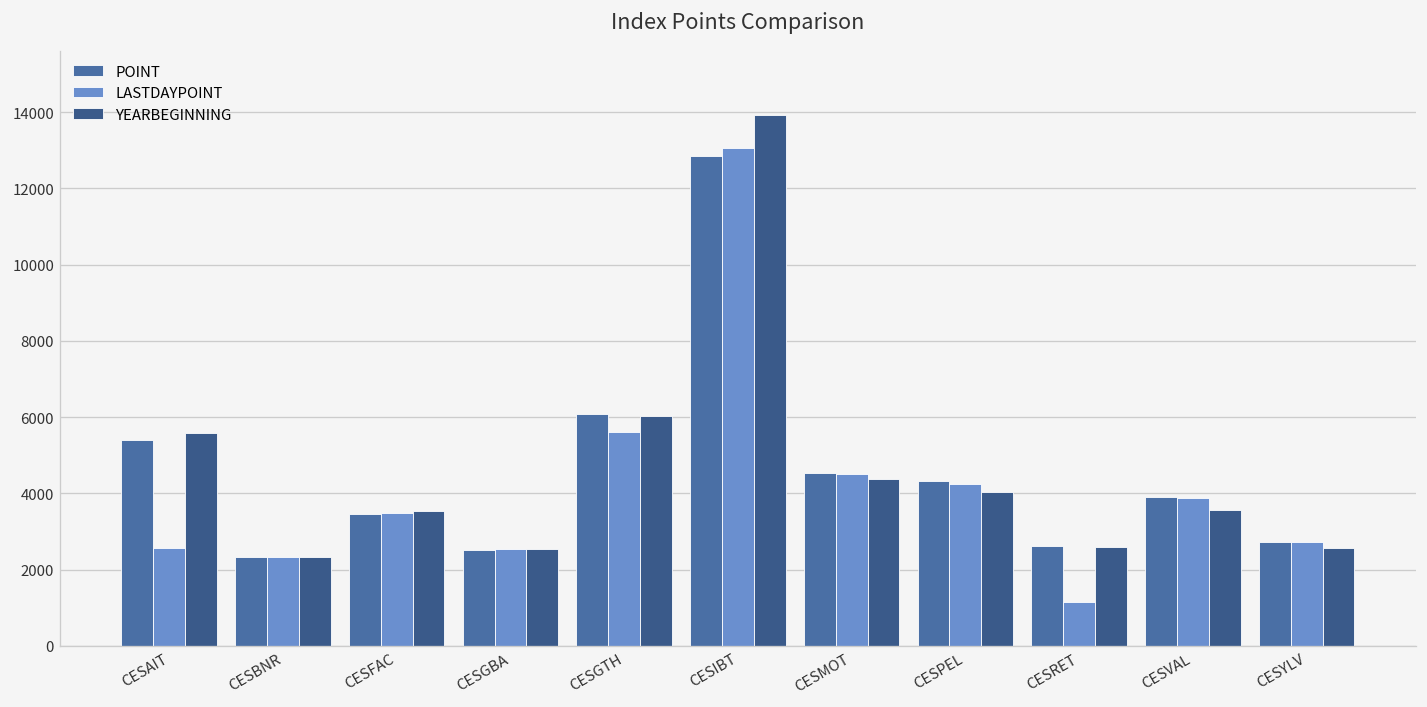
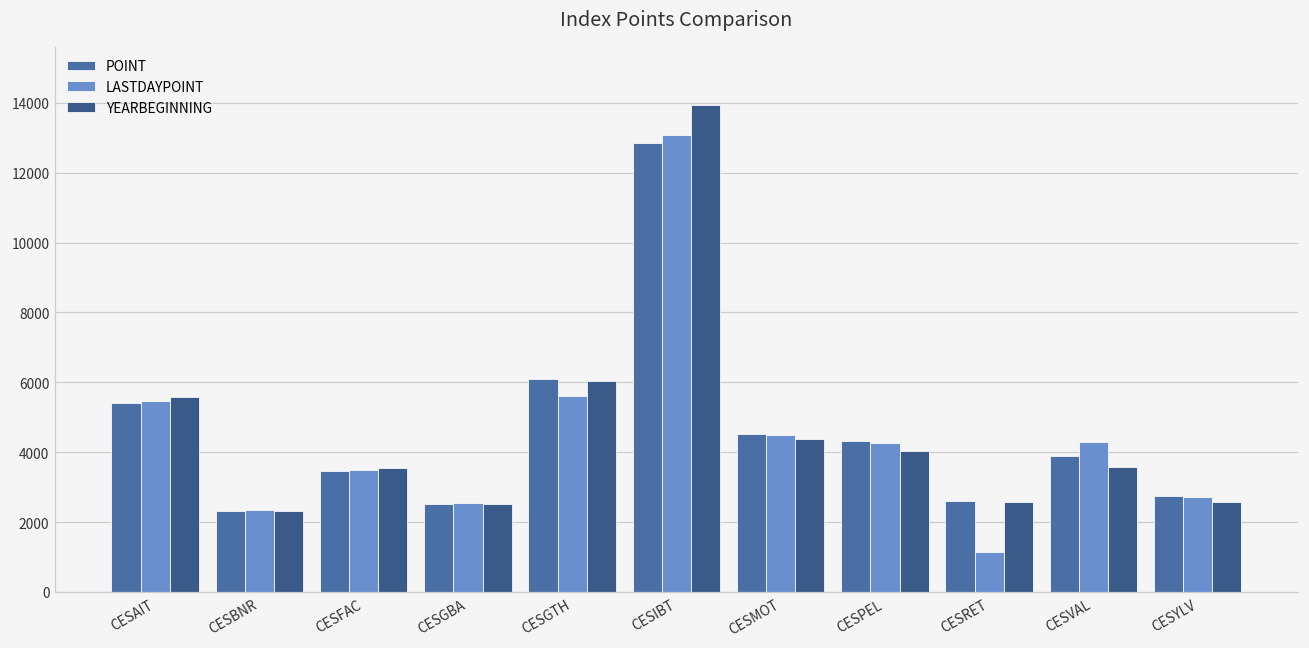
  {
    "LASTDAYPOINT": {
-     "CESAIT": 2600,
+     "CESAIT": 5500,
      "CESBNR": 2300,
      "CESFAC": 3500,
      "CESGBA": 2500,
      "CESGTH": 5600,
      "CESIBT": 13100,
      "CESMOT": 4500,
      "CESPEL": 4300,
      "CESRET": 1100,
-     "CESVAL": 3900,
+     "CESVAL": 4300,
      "CESYLV": 2700
    }
  }
